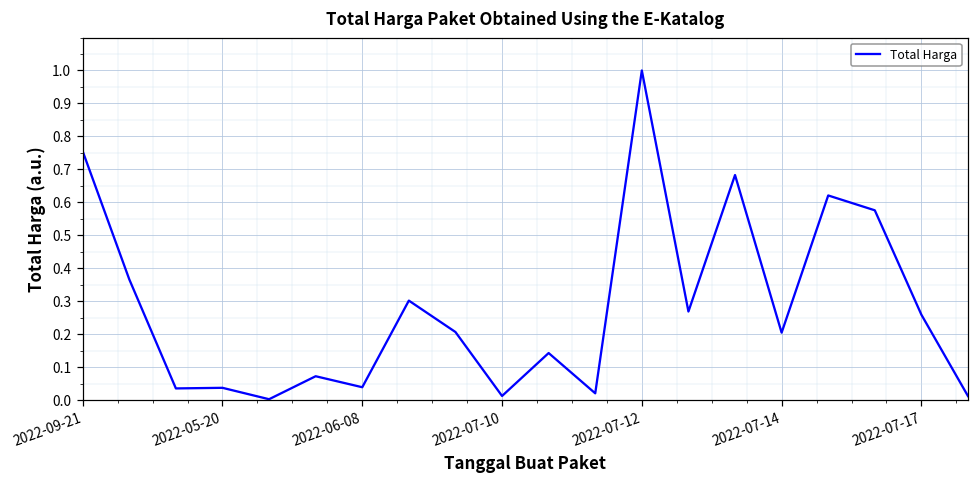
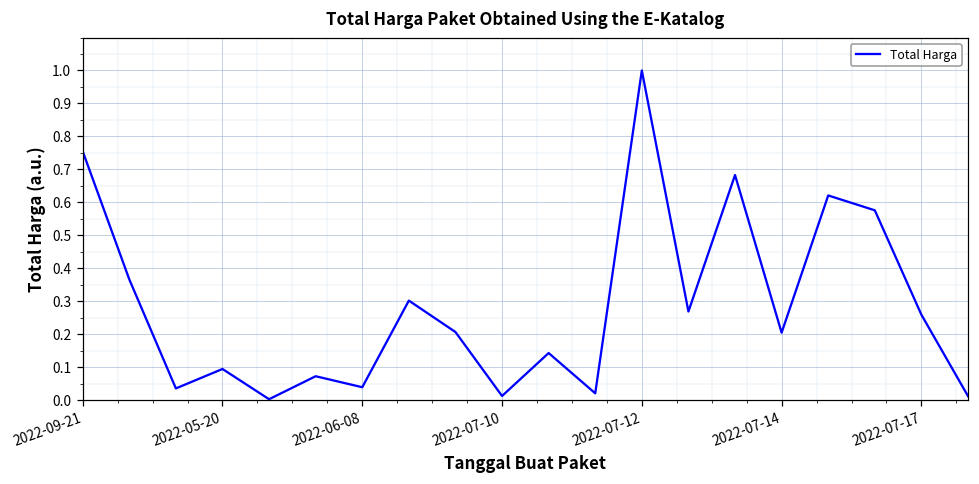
  {
    "2022-09-21": 0.75,
-   "2022-05-20": 0.04,
+   "2022-05-20": 0.09,
    "2022-06-08": 0.04,
    "2022-07-17": 0.26
  }
